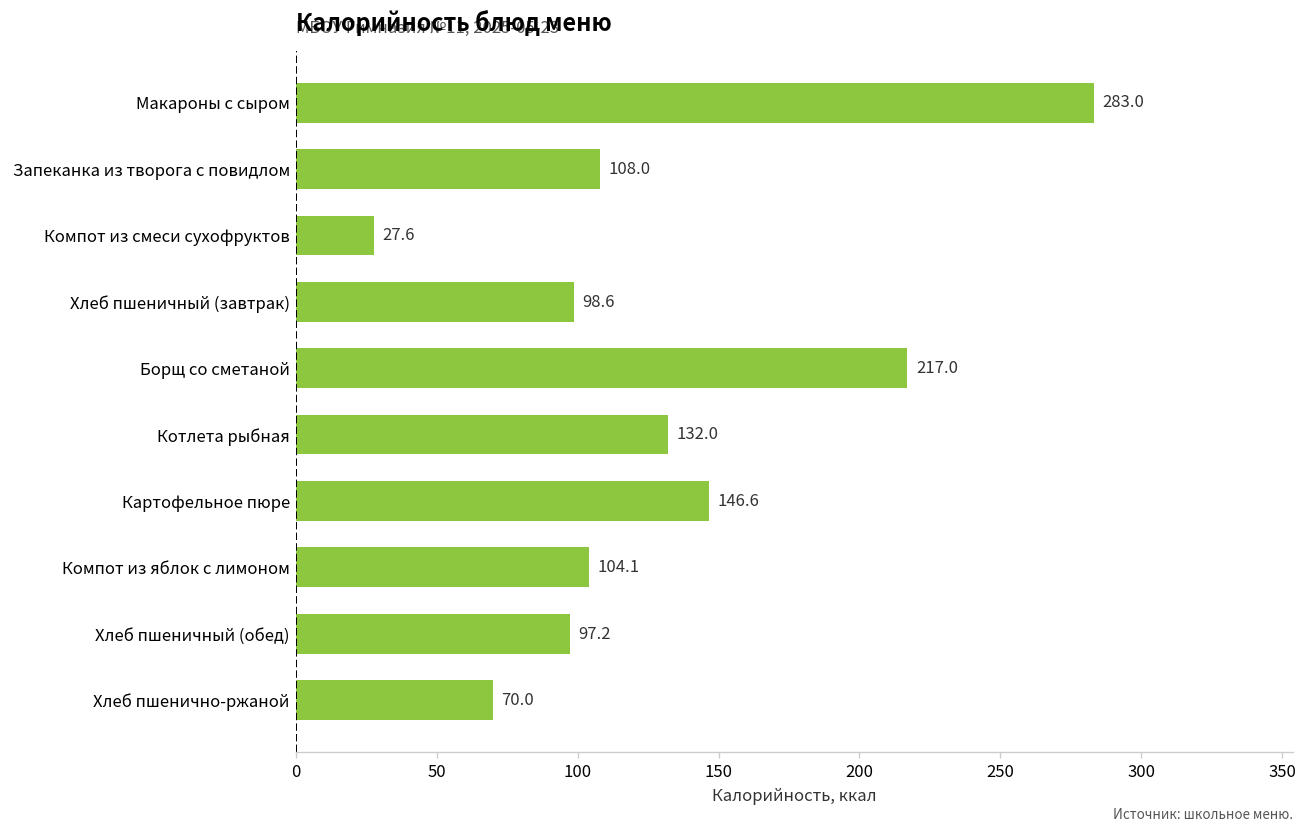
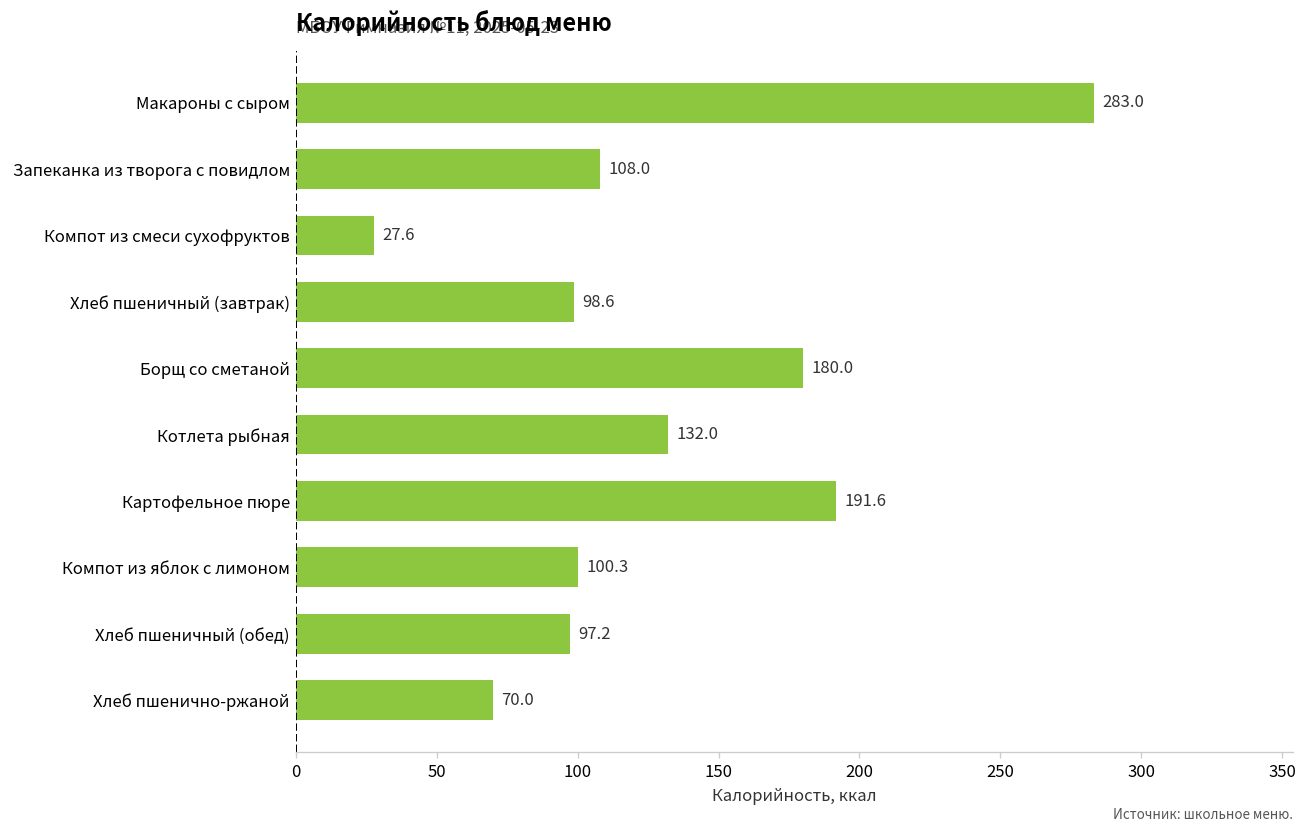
  {
    "Макароны с сыром": 283.0,
    "Запеканка из творога с повидлом": 108.0,
    "Компот из смеси сухофруктов": 27.6,
    "Хлеб пшеничный (завтрак)": 98.6,
-   "Борщ со сметаной": 217.0,
+   "Борщ со сметаной": 180.0,
    "Котлета рыбная": 132.0,
-   "Картофельное пюре": 146.6,
-   "Компот из яблок с лимоном": 104.1,
+   "Картофельное пюре": 191.6,
+   "Компот из яблок с лимоном": 100.3,
    "Хлеб пшеничный (обед)": 97.2,
    "Хлеб пшенично-ржаной": 70.0
  }
